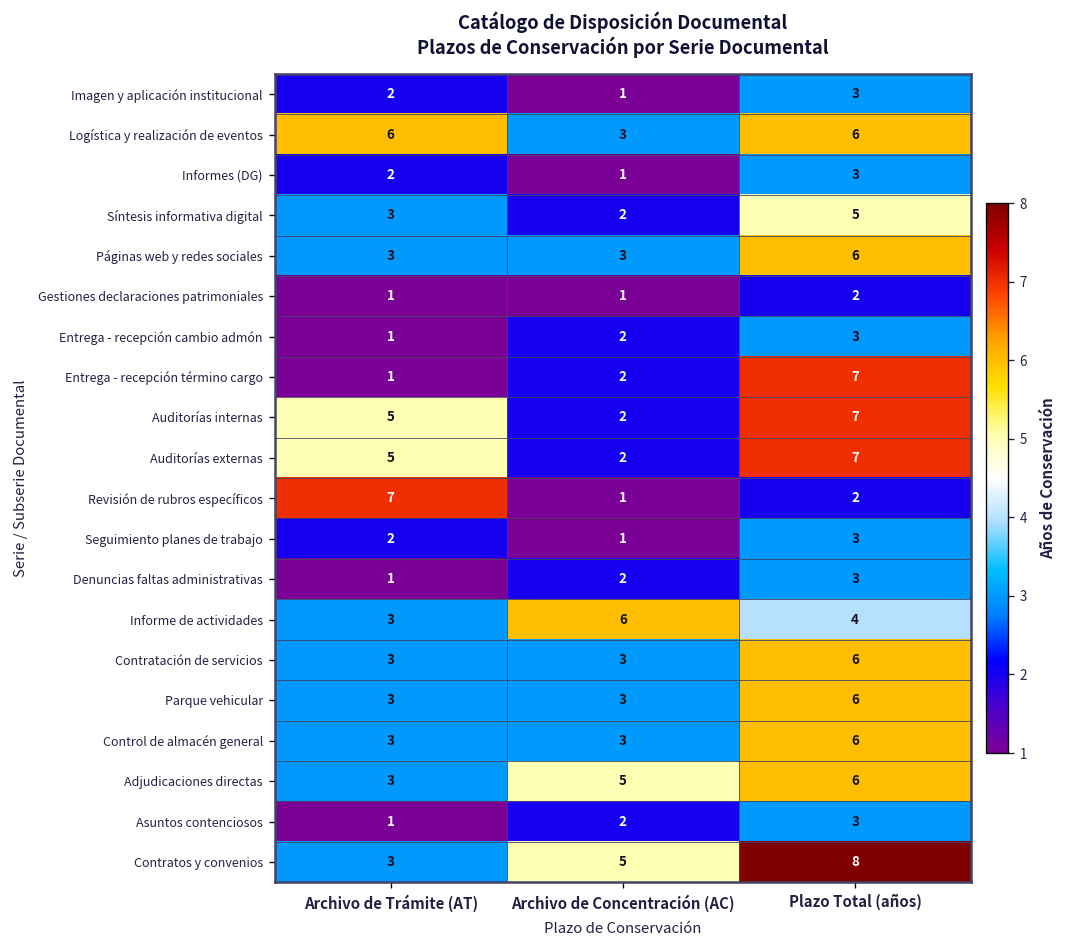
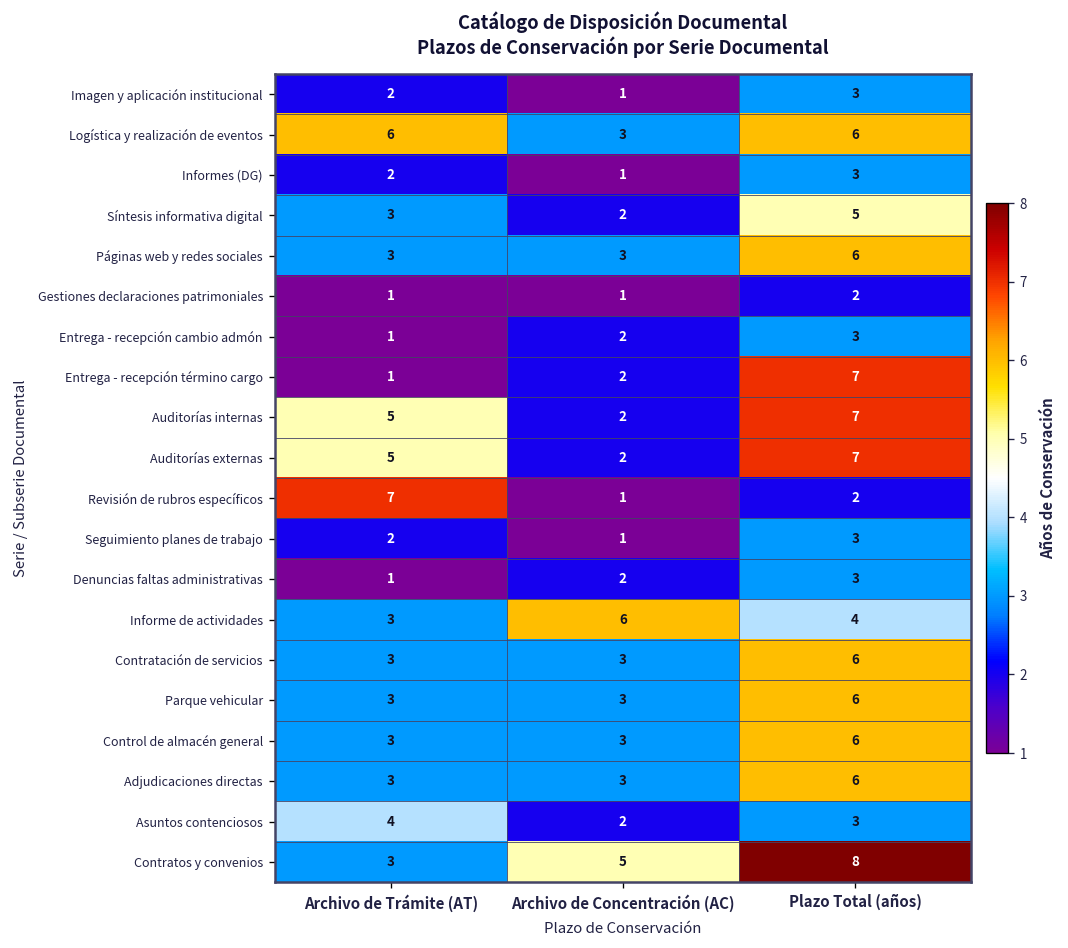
  {
    "Imagen y aplicación institucional": {
      "Archivo de Trámite (AT)": 2,
      "Archivo de Concentración (AC)": 1,
      "Plazo Total (años)": 3
    },
    "Logística y realización de eventos": {
      "Archivo de Trámite (AT)": 6,
      "Archivo de Concentración (AC)": 3,
      "Plazo Total (años)": 6
    },
    "Informes (DG)": {
      "Archivo de Trámite (AT)": 2,
      "Archivo de Concentración (AC)": 1,
      "Plazo Total (años)": 3
    },
    "Síntesis informativa digital": {
      "Archivo de Trámite (AT)": 3,
      "Archivo de Concentración (AC)": 2,
      "Plazo Total (años)": 5
    },
    "Páginas web y redes sociales": {
      "Archivo de Trámite (AT)": 3,
      "Archivo de Concentración (AC)": 3,
      "Plazo Total (años)": 6
    },
    "Gestiones declaraciones patrimoniales": {
      "Archivo de Trámite (AT)": 1,
      "Archivo de Concentración (AC)": 1,
      "Plazo Total (años)": 2
    },
    "Entrega - recepción cambio admón": {
      "Archivo de Trámite (AT)": 1,
      "Archivo de Concentración (AC)": 2,
      "Plazo Total (años)": 3
    },
    "Entrega - recepción término cargo": {
      "Archivo de Trámite (AT)": 1,
      "Archivo de Concentración (AC)": 2,
      "Plazo Total (años)": 7
    },
    "Auditorías internas": {
      "Archivo de Trámite (AT)": 5,
      "Archivo de Concentración (AC)": 2,
      "Plazo Total (años)": 7
    },
    "Auditorías externas": {
      "Archivo de Trámite (AT)": 5,
      "Archivo de Concentración (AC)": 2,
      "Plazo Total (años)": 7
    },
    "Revisión de rubros específicos": {
      "Archivo de Trámite (AT)": 7,
      "Archivo de Concentración (AC)": 1,
      "Plazo Total (años)": 2
    },
    "Seguimiento planes de trabajo": {
      "Archivo de Trámite (AT)": 2,
      "Archivo de Concentración (AC)": 1,
      "Plazo Total (años)": 3
    },
    "Denuncias faltas administrativas": {
      "Archivo de Trámite (AT)": 1,
      "Archivo de Concentración (AC)": 2,
      "Plazo Total (años)": 3
    },
    "Informe de actividades": {
      "Archivo de Trámite (AT)": 3,
      "Archivo de Concentración (AC)": 6,
      "Plazo Total (años)": 4
    },
    "Contratación de servicios": {
      "Archivo de Trámite (AT)": 3,
      "Archivo de Concentración (AC)": 3,
      "Plazo Total (años)": 6
    },
    "Parque vehicular": {
      "Archivo de Trámite (AT)": 3,
      "Archivo de Concentración (AC)": 3,
      "Plazo Total (años)": 6
    },
    "Control de almacén general": {
      "Archivo de Trámite (AT)": 3,
      "Archivo de Concentración (AC)": 3,
      "Plazo Total (años)": 6
    },
    "Adjudicaciones directas": {
      "Archivo de Trámite (AT)": 3,
-     "Archivo de Concentración (AC)": 5,
+     "Archivo de Concentración (AC)": 3,
      "Plazo Total (años)": 6
    },
    "Asuntos contenciosos": {
-     "Archivo de Trámite (AT)": 1,
+     "Archivo de Trámite (AT)": 4,
      "Archivo de Concentración (AC)": 2,
      "Plazo Total (años)": 3
    },
    "Contratos y convenios": {
      "Archivo de Trámite (AT)": 3,
      "Archivo de Concentración (AC)": 5,
      "Plazo Total (años)": 8
    }
  }
